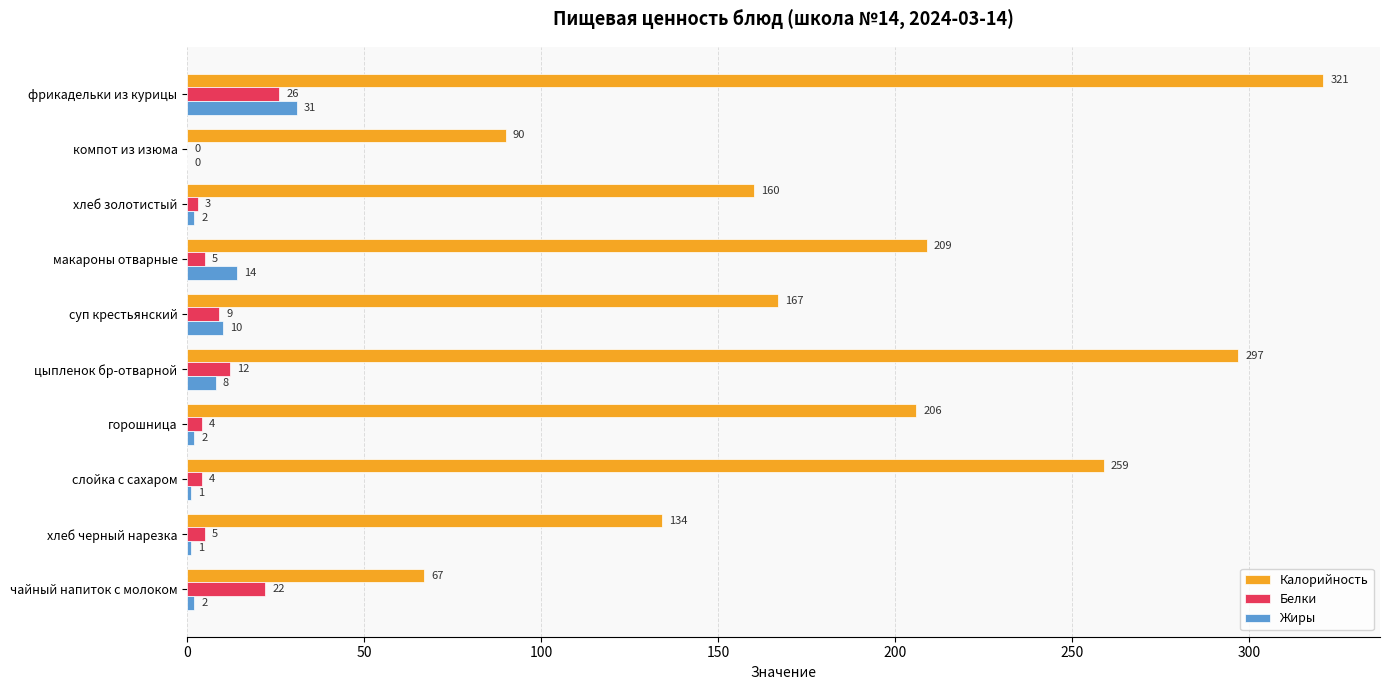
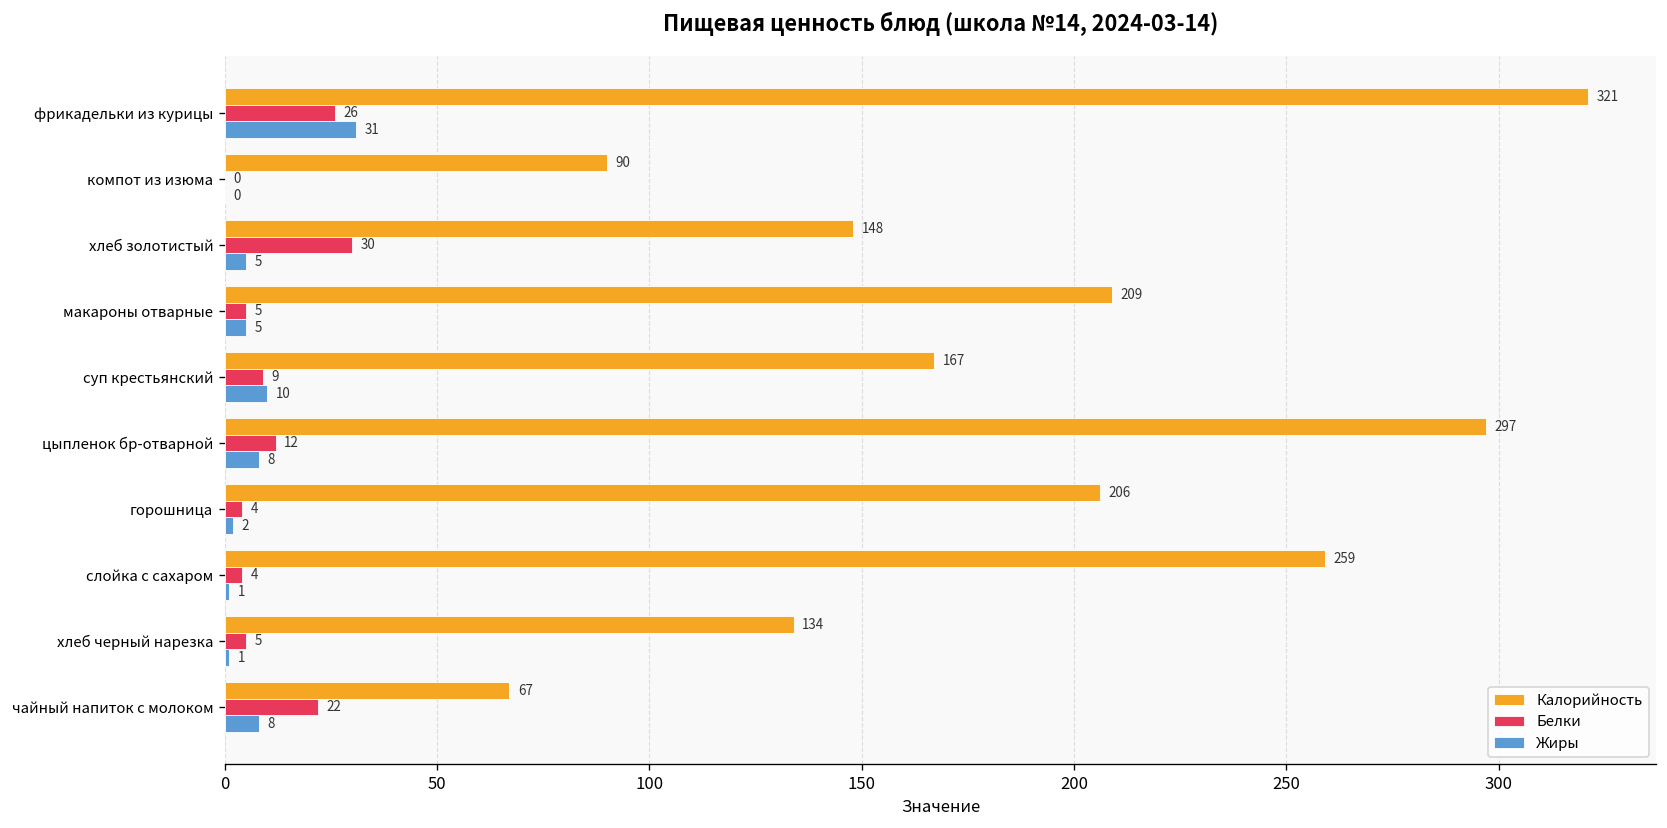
  {
    "Калорийность": {
      "фрикадельки из курицы": 321,
      "компот из изюма": 90,
-     "хлеб золотистый": 160,
+     "хлеб золотистый": 148,
      "макароны отварные": 209,
      "суп крестьянский": 167,
      "цыпленок бр-отварной": 297,
      "горошница": 206,
      "слойка с сахаром": 259,
      "хлеб черный нарезка": 134,
      "чайный напиток с молоком": 67
    },
    "Белки": {
      "фрикадельки из курицы": 26,
      "компот из изюма": 0,
-     "хлеб золотистый": 3,
+     "хлеб золотистый": 30,
      "макароны отварные": 5,
      "суп крестьянский": 9,
      "цыпленок бр-отварной": 12,
      "горошница": 4,
      "слойка с сахаром": 4,
      "хлеб черный нарезка": 5,
      "чайный напиток с молоком": 22
    },
    "Жиры": {
      "фрикадельки из курицы": 31,
      "компот из изюма": 0,
-     "хлеб золотистый": 2,
-     "макароны отварные": 14,
+     "хлеб золотистый": 5,
+     "макароны отварные": 5,
      "суп крестьянский": 10,
      "цыпленок бр-отварной": 8,
      "горошница": 2,
      "слойка с сахаром": 1,
      "хлеб черный нарезка": 1,
-     "чайный напиток с молоком": 2
+     "чайный напиток с молоком": 8
    }
  }
